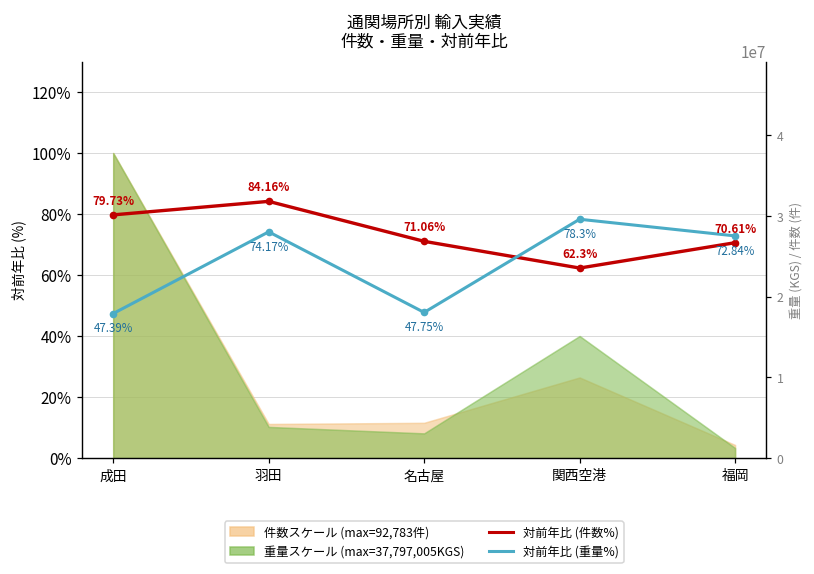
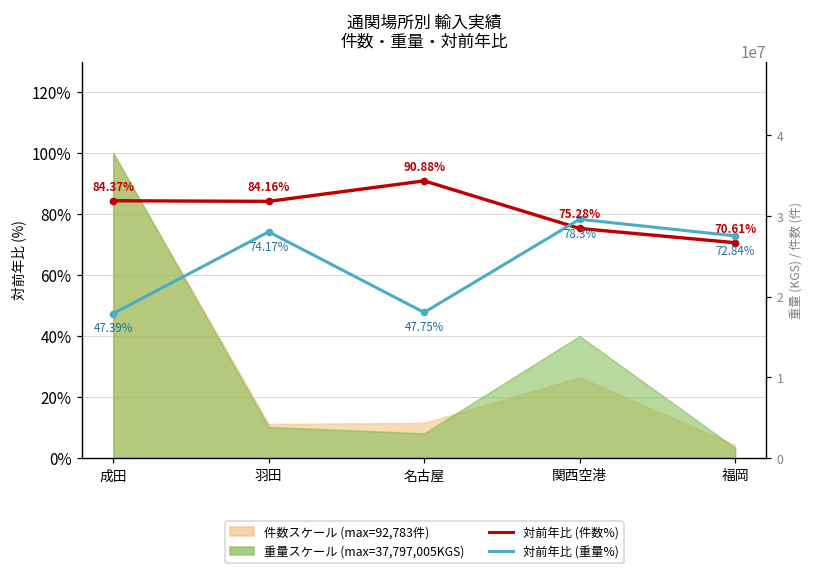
  {
    "対前年比 (件数%)": {
-     "成田": "79.73%",
+     "成田": "84.37%",
      "羽田": "84.16%",
-     "名古屋": "71.06%",
-     "関西空港": "62.3%"
+     "名古屋": "90.88%",
+     "関西空港": "75.28%"
    },
    "対前年比 (重量%)": {
      "成田": "47.39%",
      "羽田": "74.17%",
      "名古屋": "47.75%",
      "関西空港": "78.3%",
      "福岡": "72.84%"
    }
  }
